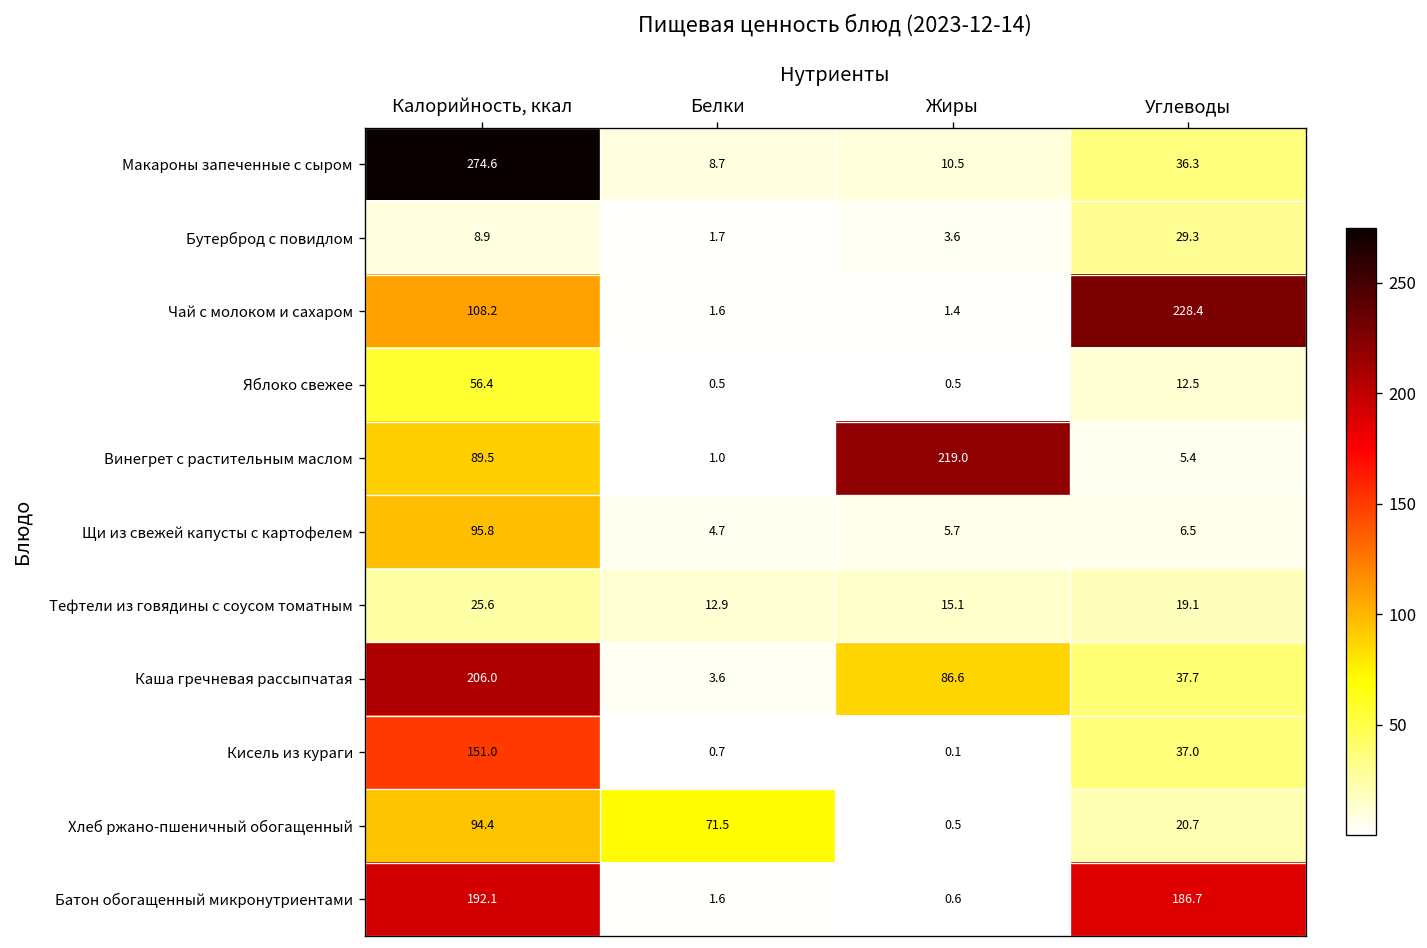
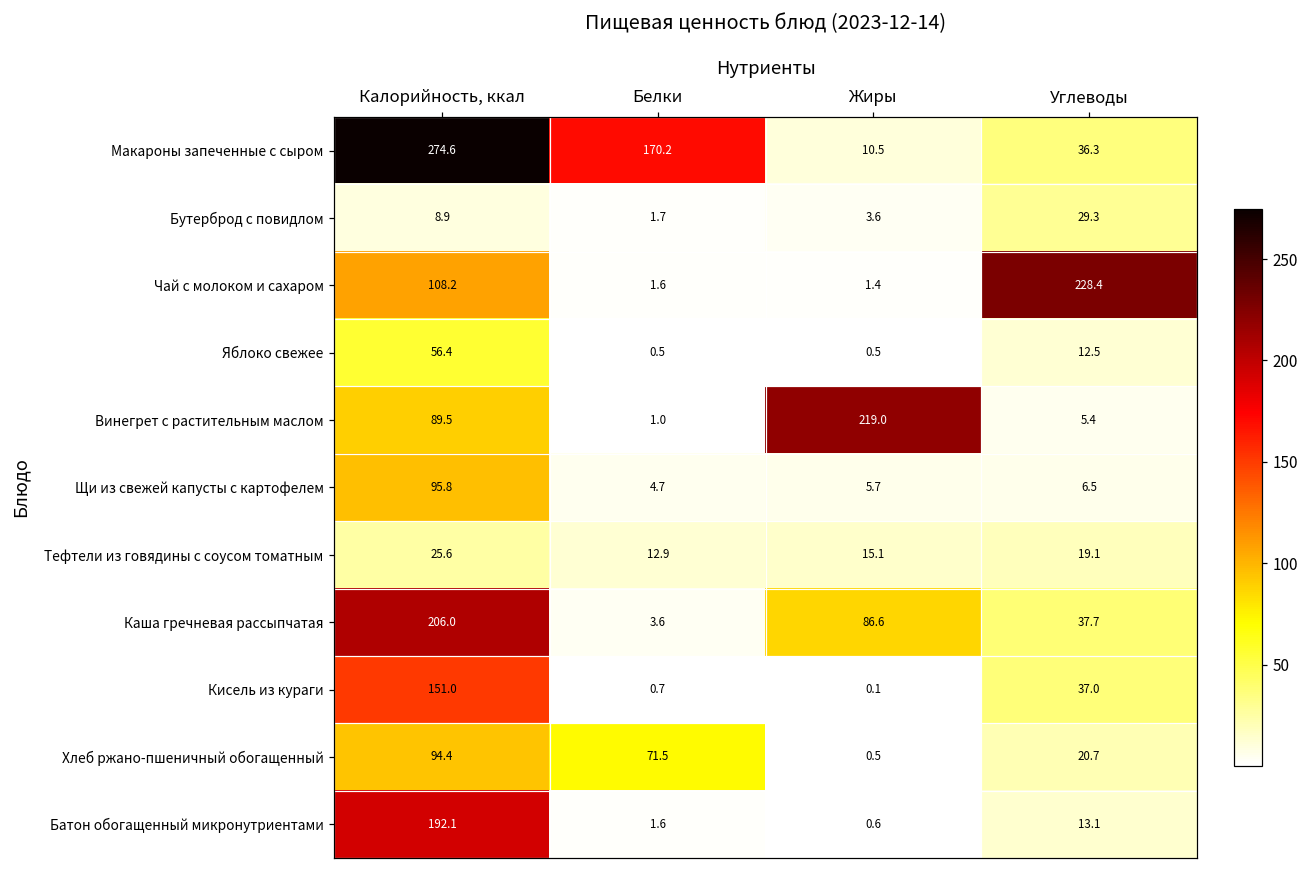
  {
    "Макароны запеченные с сыром": {
      "Калорийность, ккал": 274.6,
-     "Белки": 8.7,
+     "Белки": 170.2,
      "Жиры": 10.5,
      "Углеводы": 36.3
    },
    "Бутерброд с повидлом": {
      "Калорийность, ккал": 8.9,
      "Белки": 1.7,
      "Жиры": 3.6,
      "Углеводы": 29.3
    },
    "Чай с молоком и сахаром": {
      "Калорийность, ккал": 108.2,
      "Белки": 1.6,
      "Жиры": 1.4,
      "Углеводы": 228.4
    },
    "Яблоко свежее": {
      "Калорийность, ккал": 56.4,
      "Белки": 0.5,
      "Жиры": 0.5,
      "Углеводы": 12.5
    },
    "Винегрет с растительным маслом": {
      "Калорийность, ккал": 89.5,
      "Белки": 1.0,
      "Жиры": 219.0,
      "Углеводы": 5.4
    },
    "Щи из свежей капусты с картофелем": {
      "Калорийность, ккал": 95.8,
      "Белки": 4.7,
      "Жиры": 5.7,
      "Углеводы": 6.5
    },
    "Тефтели из говядины с соусом томатным": {
      "Калорийность, ккал": 25.6,
      "Белки": 12.9,
      "Жиры": 15.1,
      "Углеводы": 19.1
    },
    "Каша гречневая рассыпчатая": {
      "Калорийность, ккал": 206.0,
      "Белки": 3.6,
      "Жиры": 86.6,
      "Углеводы": 37.7
    },
    "Кисель из кураги": {
      "Калорийность, ккал": 151.0,
      "Белки": 0.7,
      "Жиры": 0.1,
      "Углеводы": 37.0
    },
    "Хлеб ржано-пшеничный обогащенный": {
      "Калорийность, ккал": 94.4,
      "Белки": 71.5,
      "Жиры": 0.5,
      "Углеводы": 20.7
    },
    "Батон обогащенный микронутриентами": {
      "Калорийность, ккал": 192.1,
      "Белки": 1.6,
      "Жиры": 0.6,
-     "Углеводы": 186.7
+     "Углеводы": 13.1
    }
  }
